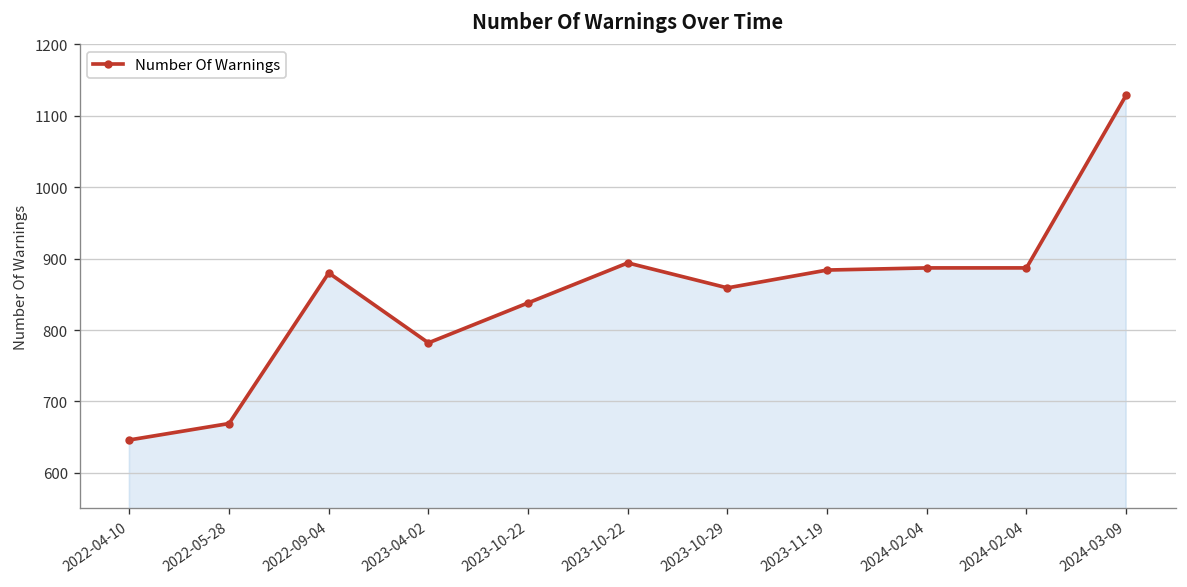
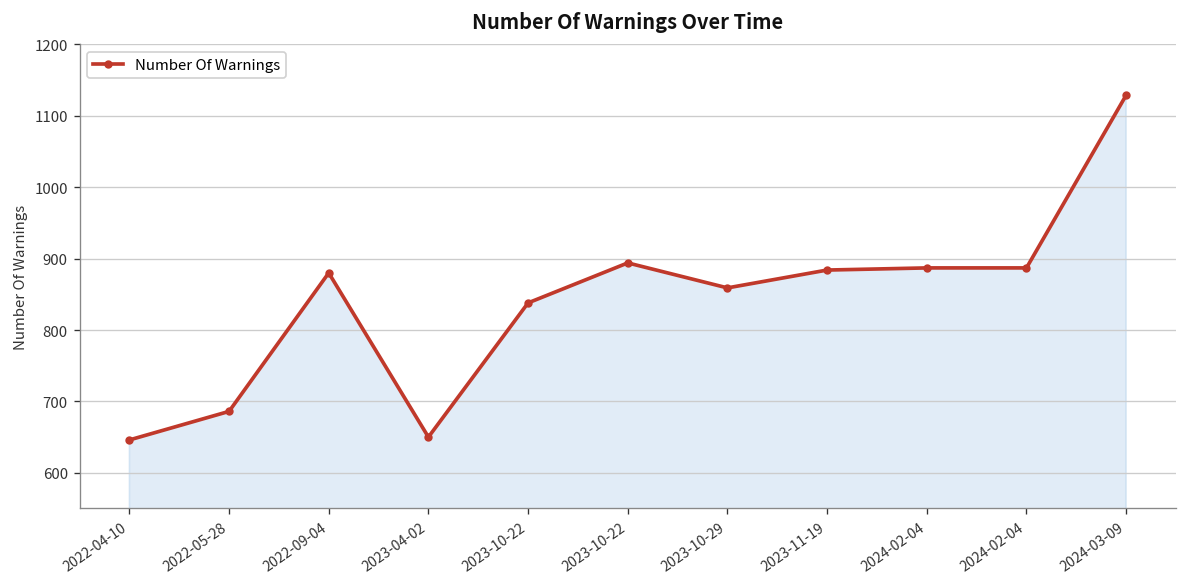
  {
    "2022-04-10": 650,
-   "2022-05-28": 670,
+   "2022-05-28": 690,
    "2022-09-04": 880,
-   "2023-04-02": 780,
+   "2023-04-02": 650,
    "2023-10-29": 860,
    "2023-11-19": 880,
    "2024-03-09": 1130
  }
